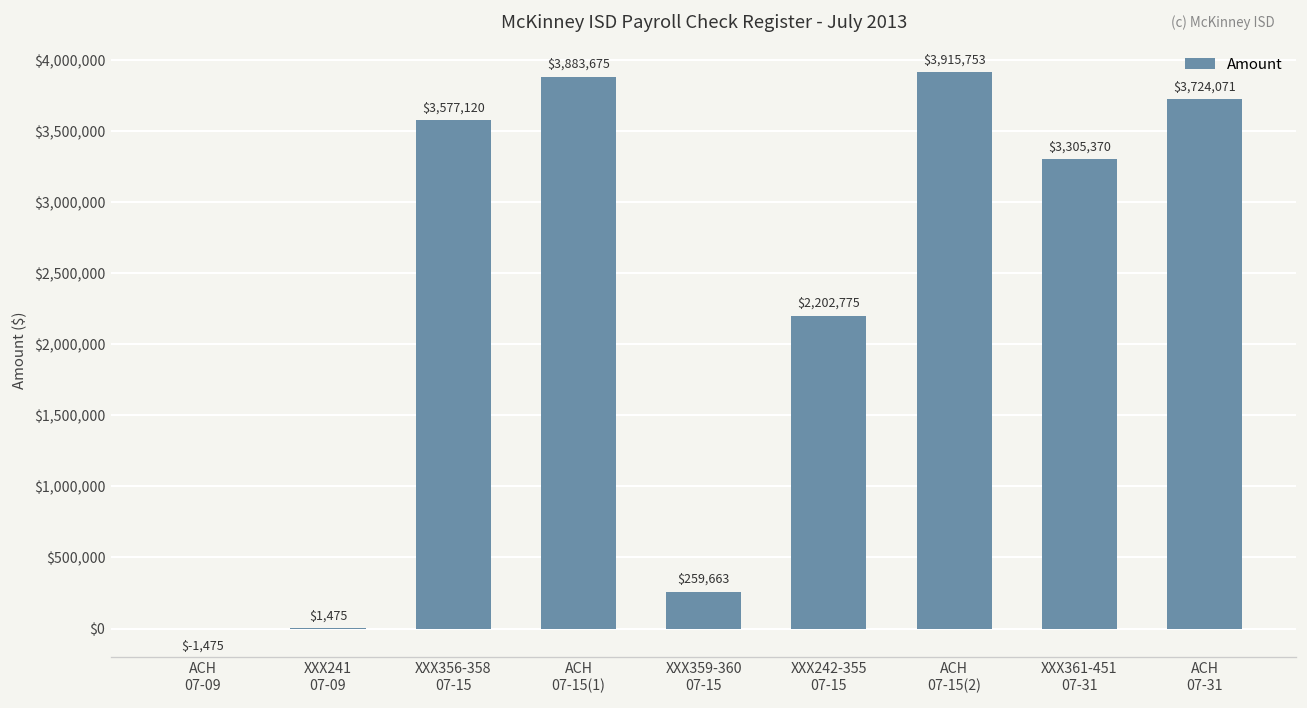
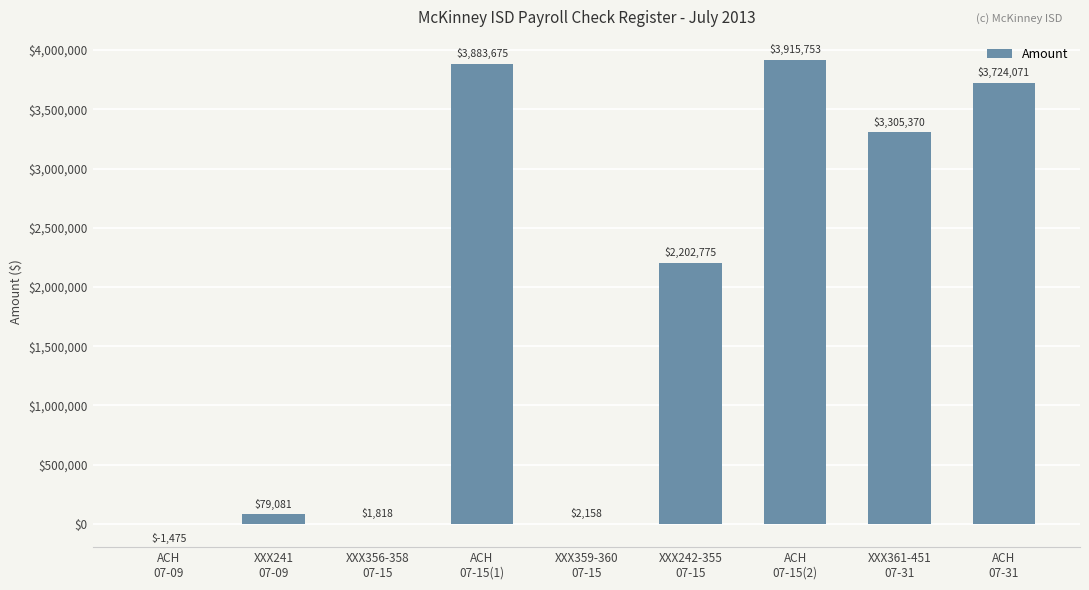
  {
    "ACH 07-09": "$-1,475",
-   "XXX241 07-09": "$1,475",
-   "XXX356-358 07-15": "$3,577,120",
+   "XXX241 07-09": "$79,081",
+   "XXX356-358 07-15": "$1,818",
    "ACH 07-15(1)": "$3,883,675",
-   "XXX359-360 07-15": "$259,663",
+   "XXX359-360 07-15": "$2,158",
    "XXX242-355 07-15": "$2,202,775",
    "ACH 07-15(2)": "$3,915,753",
    "XXX361-451 07-31": "$3,305,370",
    "ACH 07-31": "$3,724,071"
  }
